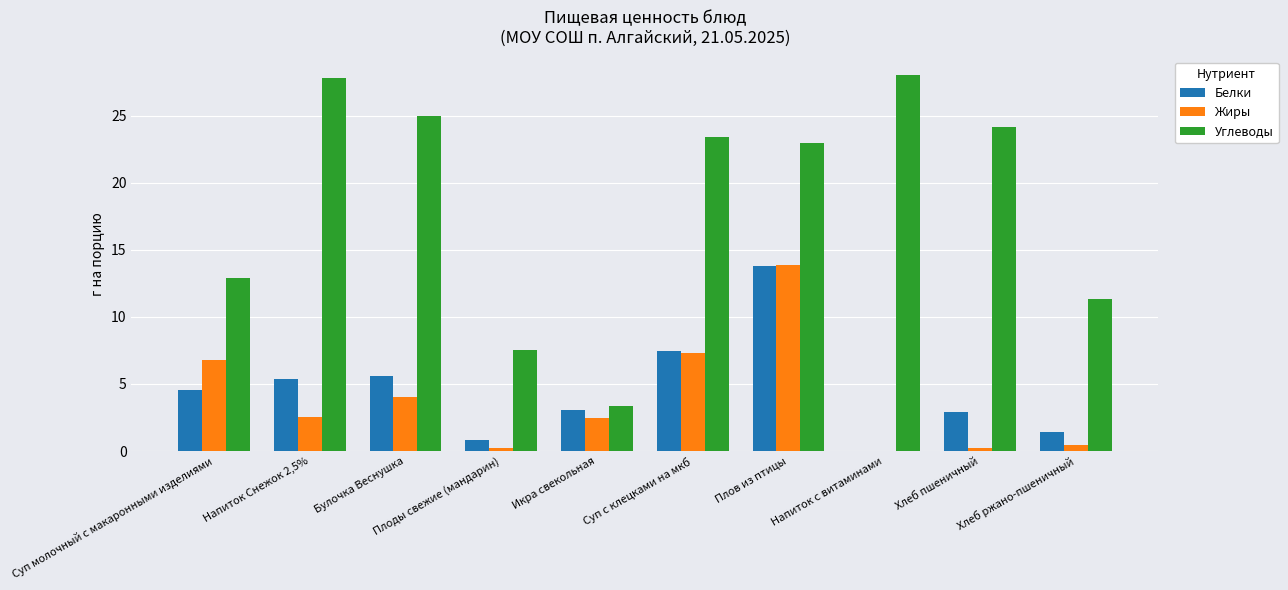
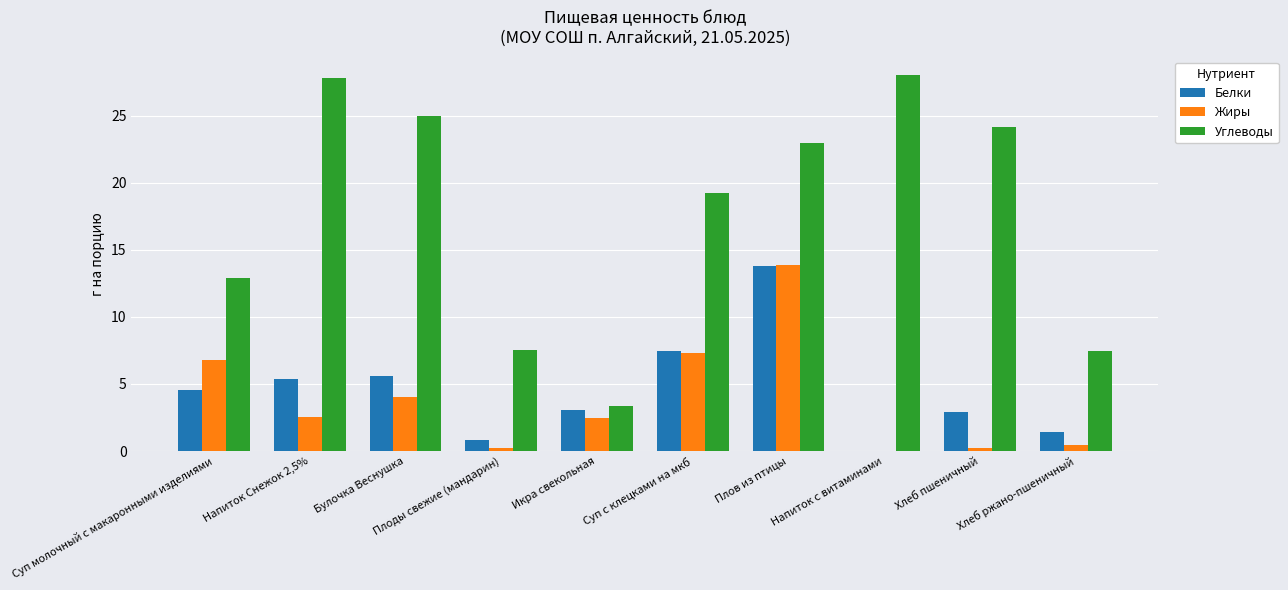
  {
    "Белки": {
      "Суп молочный с макаронными изделиями": 4.5,
      "Напиток Снежок 2,5%": 5.4,
      "Булочка Веснушка": 5.6,
      "Плоды свежие (мандарин)": 0.8,
      "Икра свекольная": 3.1,
      "Суп с клецками на мкб": 7.4,
      "Плов из птицы": 13.8,
      "Напиток с витаминами": 0.0,
      "Хлеб пшеничный": 2.9,
      "Хлеб ржано-пшеничный": 1.4
    },
    "Жиры": {
      "Суп молочный с макаронными изделиями": 6.8,
      "Напиток Снежок 2,5%": 2.5,
      "Булочка Веснушка": 4.1,
      "Плоды свежие (мандарин)": 0.2,
      "Икра свекольная": 2.4,
      "Суп с клецками на мкб": 7.3,
      "Плов из птицы": 13.9,
      "Напиток с витаминами": 0.0,
      "Хлеб пшеничный": 0.2,
      "Хлеб ржано-пшеничный": 0.4
    },
    "Углеводы": {
      "Суп молочный с макаронными изделиями": 12.9,
      "Напиток Снежок 2,5%": 27.8,
      "Булочка Веснушка": 25.0,
      "Плоды свежие (мандарин)": 7.5,
      "Икра свекольная": 3.3,
-     "Суп с клецками на мкб": 23.4,
+     "Суп с клецками на мкб": 19.2,
      "Плов из птицы": 22.9,
      "Напиток с витаминами": 28.0,
      "Хлеб пшеничный": 24.1,
-     "Хлеб ржано-пшеничный": 11.3
+     "Хлеб ржано-пшеничный": 7.5
    }
  }
